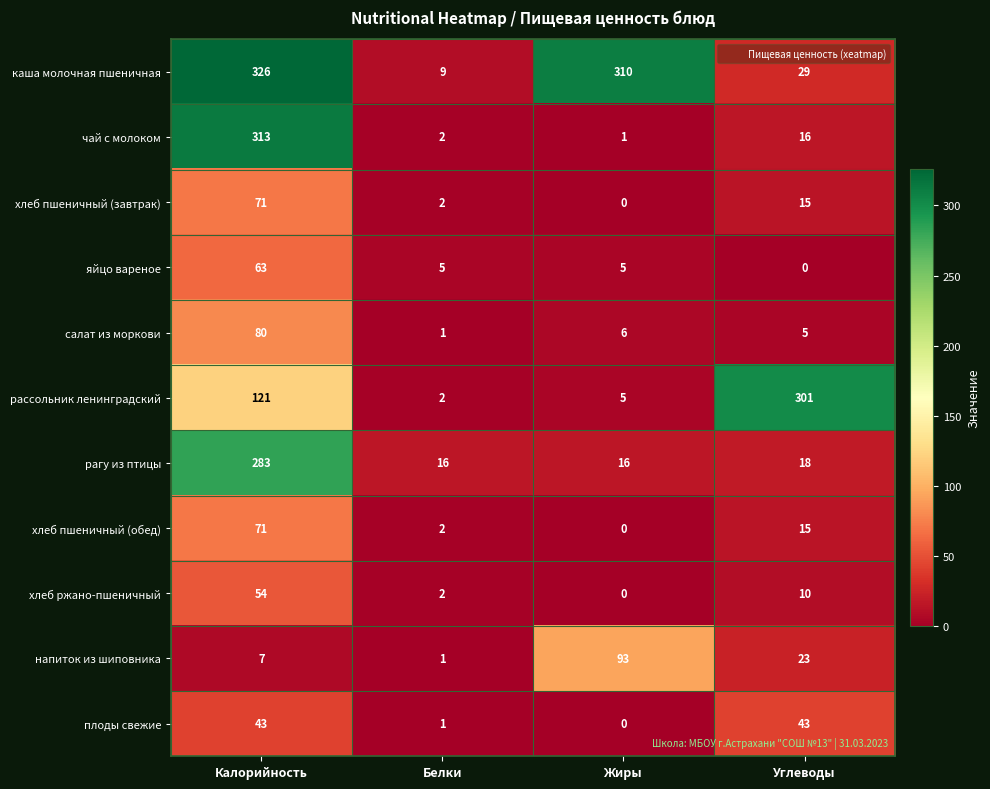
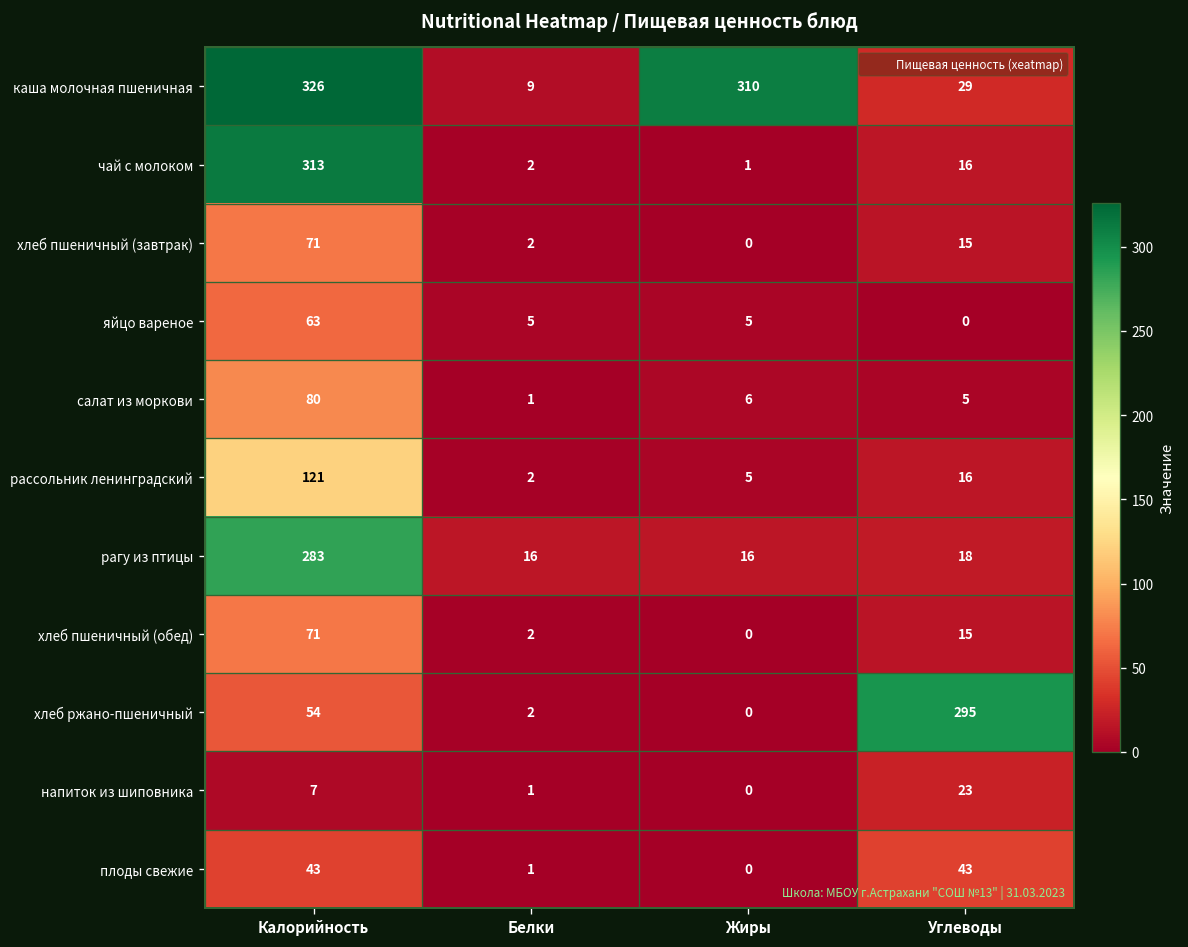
  {
    "каша молочная пшеничная": {
      "Калорийность": 326,
      "Белки": 9,
      "Жиры": 310,
      "Углеводы": 29
    },
    "чай с молоком": {
      "Калорийность": 313,
      "Белки": 2,
      "Жиры": 1,
      "Углеводы": 16
    },
    "хлеб пшеничный (завтрак)": {
      "Калорийность": 71,
      "Белки": 2,
      "Жиры": 0,
      "Углеводы": 15
    },
    "яйцо вареное": {
      "Калорийность": 63,
      "Белки": 5,
      "Жиры": 5,
      "Углеводы": 0
    },
    "салат из моркови": {
      "Калорийность": 80,
      "Белки": 1,
      "Жиры": 6,
      "Углеводы": 5
    },
    "рассольник ленинградский": {
      "Калорийность": 121,
      "Белки": 2,
      "Жиры": 5,
-     "Углеводы": 301
+     "Углеводы": 16
    },
    "рагу из птицы": {
      "Калорийность": 283,
      "Белки": 16,
      "Жиры": 16,
      "Углеводы": 18
    },
    "хлеб пшеничный (обед)": {
      "Калорийность": 71,
      "Белки": 2,
      "Жиры": 0,
      "Углеводы": 15
    },
    "хлеб ржано-пшеничный": {
      "Калорийность": 54,
      "Белки": 2,
      "Жиры": 0,
-     "Углеводы": 10
+     "Углеводы": 295
    },
    "напиток из шиповника": {
      "Калорийность": 7,
      "Белки": 1,
-     "Жиры": 93,
+     "Жиры": 0,
      "Углеводы": 23
    },
    "плоды свежие": {
      "Калорийность": 43,
      "Белки": 1,
      "Жиры": 0
    }
  }
